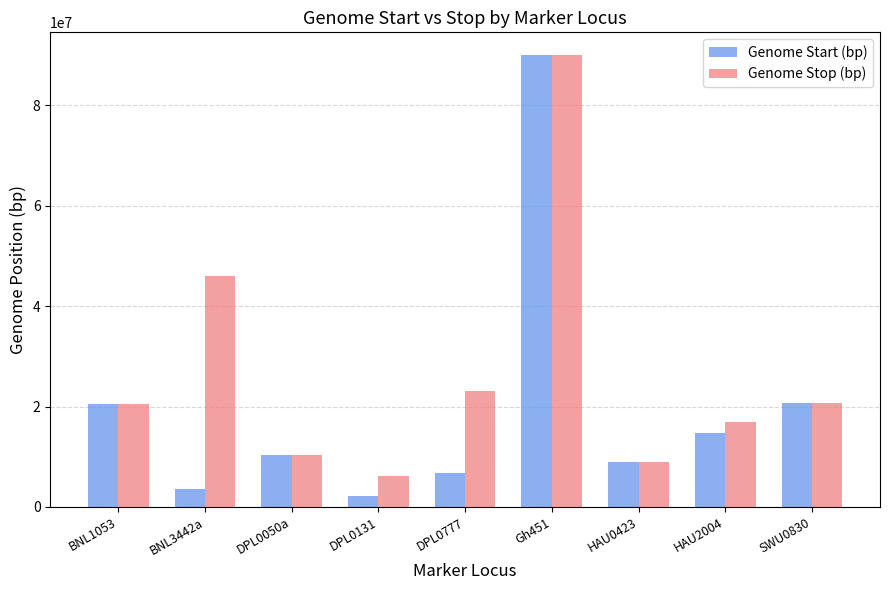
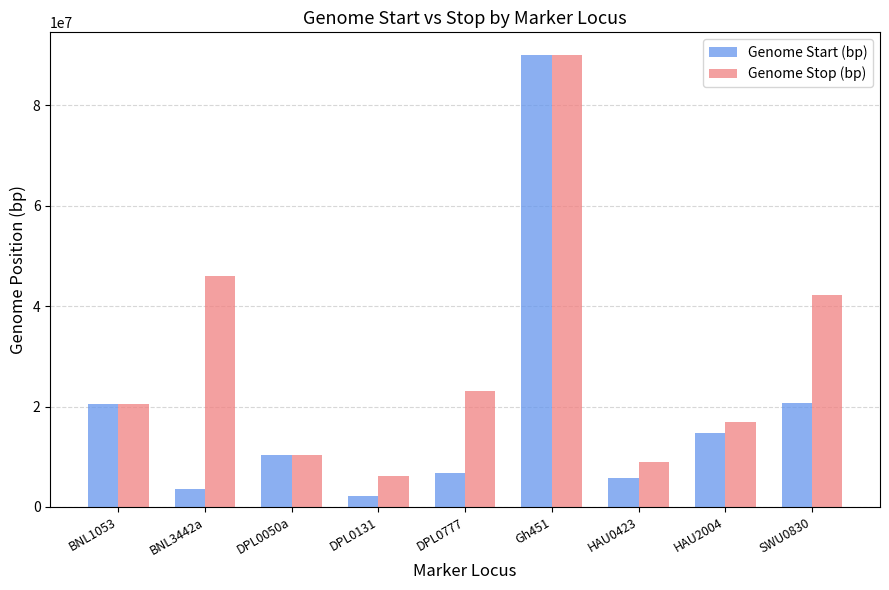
  {
    "Genome Start (bp)": {
      "BNL1053": 20000000,
      "BNL3442a": 4000000,
      "DPL0050a": 10000000,
      "DPL0131": 2000000,
      "DPL0777": 7000000,
      "Gh451": 90000000,
-     "HAU0423": 9000000,
+     "HAU0423": 6000000,
      "HAU2004": 15000000,
      "SWU0830": 21000000
    },
    "Genome Stop (bp)": {
      "BNL1053": 20000000,
      "BNL3442a": 46000000,
      "DPL0050a": 10000000,
      "DPL0131": 6000000,
      "DPL0777": 23000000,
      "Gh451": 90000000,
      "HAU0423": 9000000,
      "HAU2004": 17000000,
-     "SWU0830": 21000000
+     "SWU0830": 42000000
    }
  }
